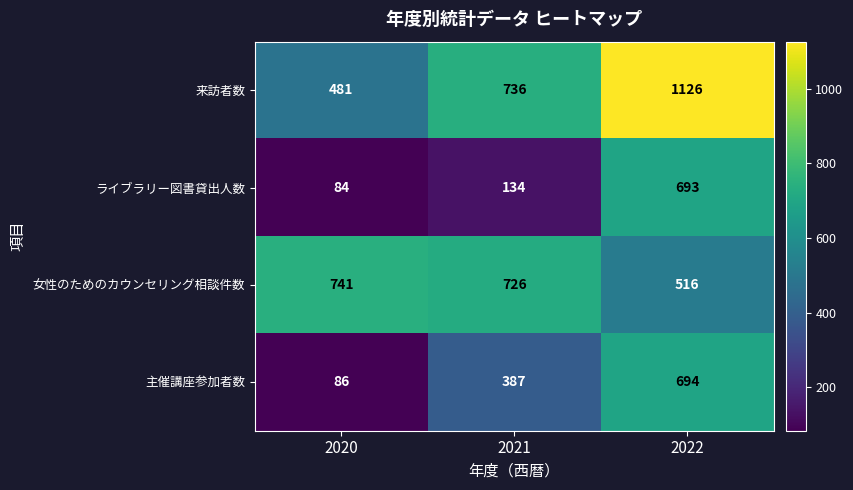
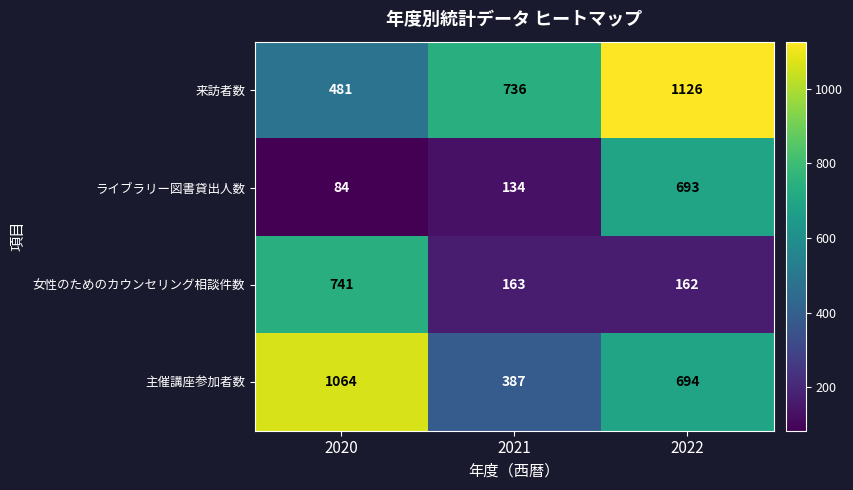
  {
    "来訪者数": {
      "2020": 481,
      "2021": 736,
      "2022": 1126
    },
    "ライブラリー図書貸出人数": {
      "2020": 84,
      "2021": 134,
      "2022": 693
    },
    "女性のためのカウンセリング相談件数": {
      "2020": 741,
-     "2021": 726,
-     "2022": 516
+     "2021": 163,
+     "2022": 162
    },
    "主催講座参加者数": {
-     "2020": 86,
+     "2020": 1064,
      "2021": 387,
      "2022": 694
    }
  }
